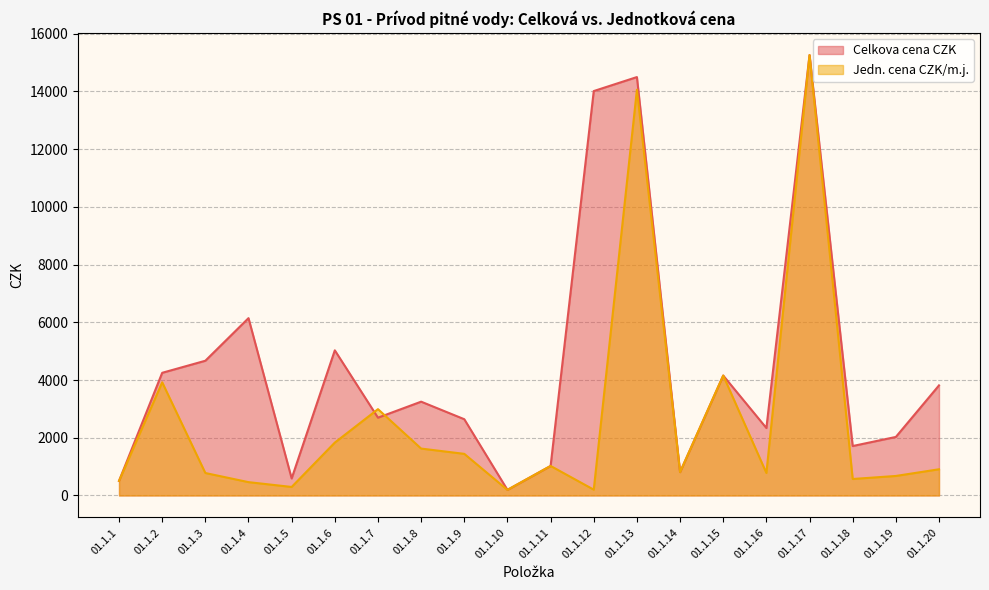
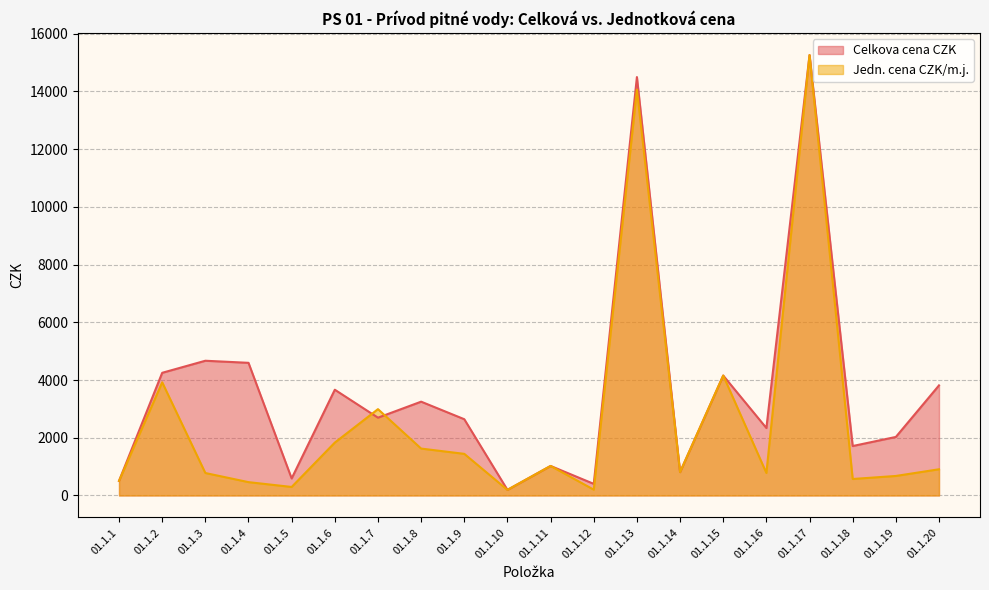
  {
    "Celkova cena CZK": {
      "01.1.2": 4300,
      "01.1.3": 4700,
-     "01.1.4": 6100,
+     "01.1.4": 4600,
      "01.1.5": 600,
-     "01.1.6": 5000,
+     "01.1.6": 3700,
      "01.1.7": 2700,
      "01.1.8": 3300,
      "01.1.9": 2600,
-     "01.1.12": 14000,
+     "01.1.12": 400,
      "01.1.13": 14500,
      "01.1.16": 2300,
      "01.1.18": 1700,
      "01.1.19": 2000,
      "01.1.20": 3800
    },
    "Jedn. cena CZK/m.j.": {
      "01.1.2": 3900,
      "01.1.3": 800,
      "01.1.4": 500,
      "01.1.5": 300,
      "01.1.6": 1800,
      "01.1.7": 3000,
      "01.1.8": 1600,
      "01.1.9": 1400,
      "01.1.12": 200,
      "01.1.13": 14100,
      "01.1.16": 800,
      "01.1.18": 600,
      "01.1.19": 700,
      "01.1.20": 900
    }
  }
